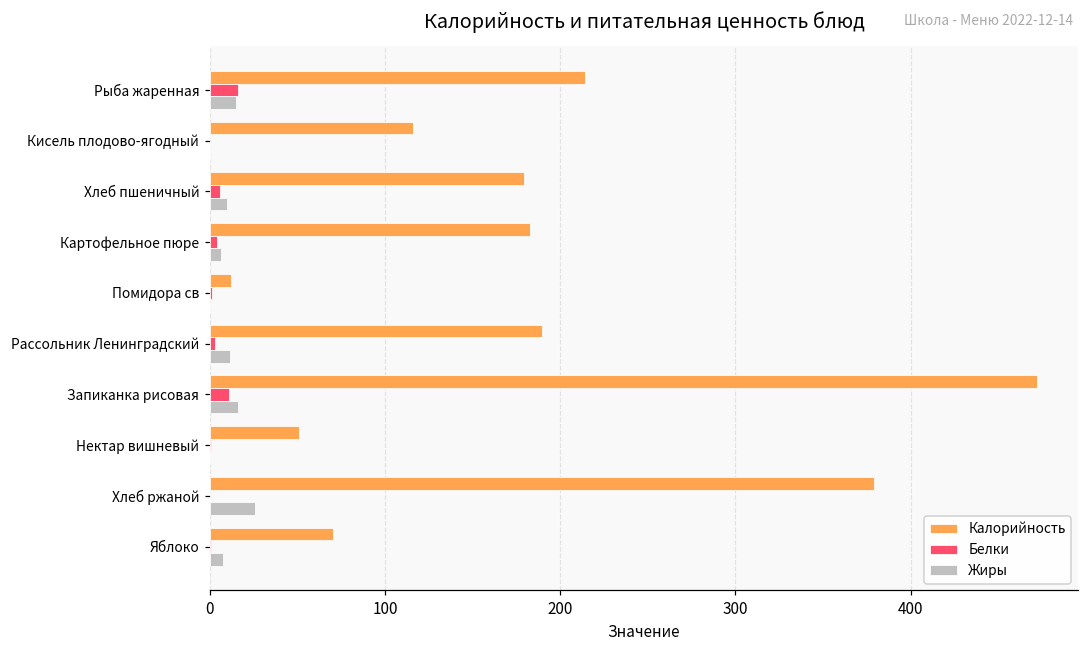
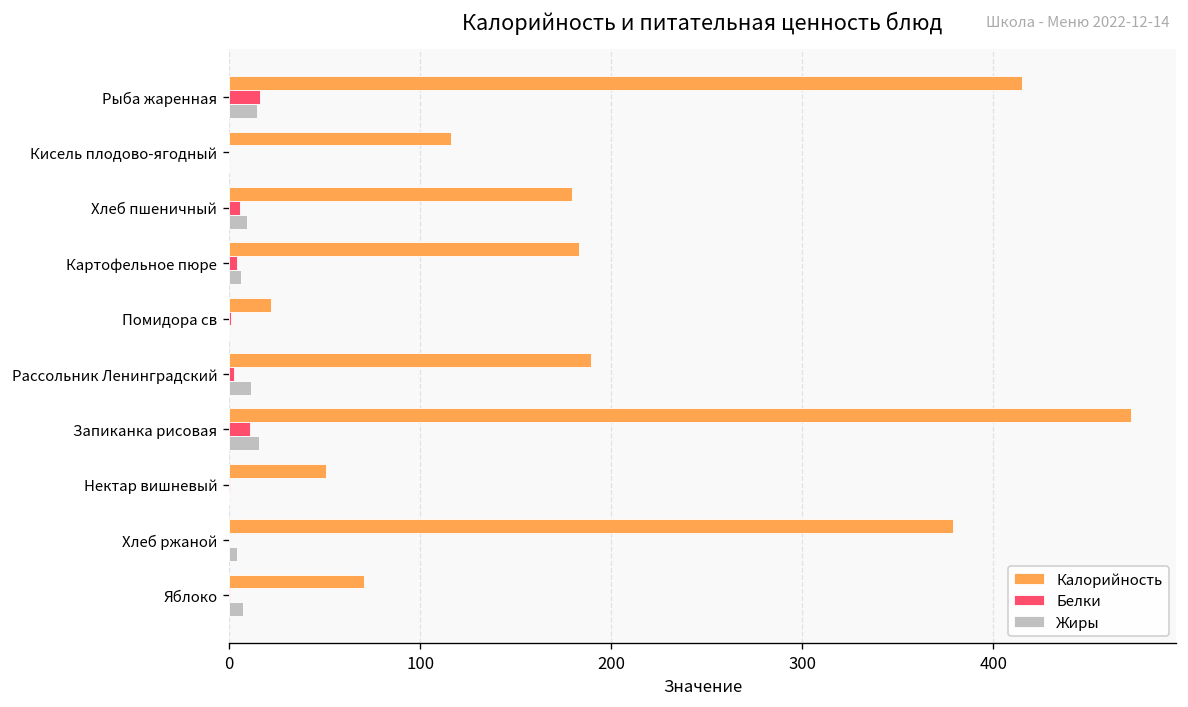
  {
    "Калорийность": {
-     "Рыба жаренная": 214,
+     "Рыба жаренная": 415,
      "Кисель плодово-ягодный": 116,
      "Хлеб пшеничный": 179,
      "Картофельное пюре": 183,
-     "Помидора св": 12,
+     "Помидора св": 22,
      "Рассольник Ленинградский": 190,
      "Запиканка рисовая": 472,
      "Нектар вишневый": 51,
      "Хлеб ржаной": 379,
      "Яблоко": 71
    },
    "Белки": {
      "Рыба жаренная": 16,
      "Кисель плодово-ягодный": 0,
      "Хлеб пшеничный": 6,
      "Картофельное пюре": 4,
      "Рассольник Ленинградский": 3,
      "Запиканка рисовая": 11,
      "Хлеб ржаной": 0
    },
    "Жиры": {
      "Рыба жаренная": 15,
      "Кисель плодово-ягодный": 0,
      "Хлеб пшеничный": 9,
      "Картофельное пюре": 6,
      "Рассольник Ленинградский": 12,
      "Запиканка рисовая": 16,
      "Нектар вишневый": 0,
-     "Хлеб ржаной": 26,
+     "Хлеб ржаной": 4,
      "Яблоко": 7
    }
  }
